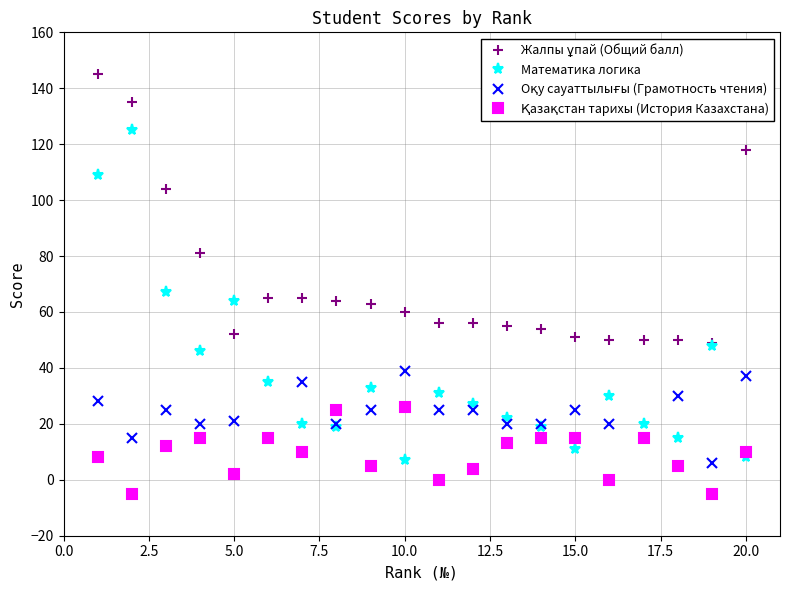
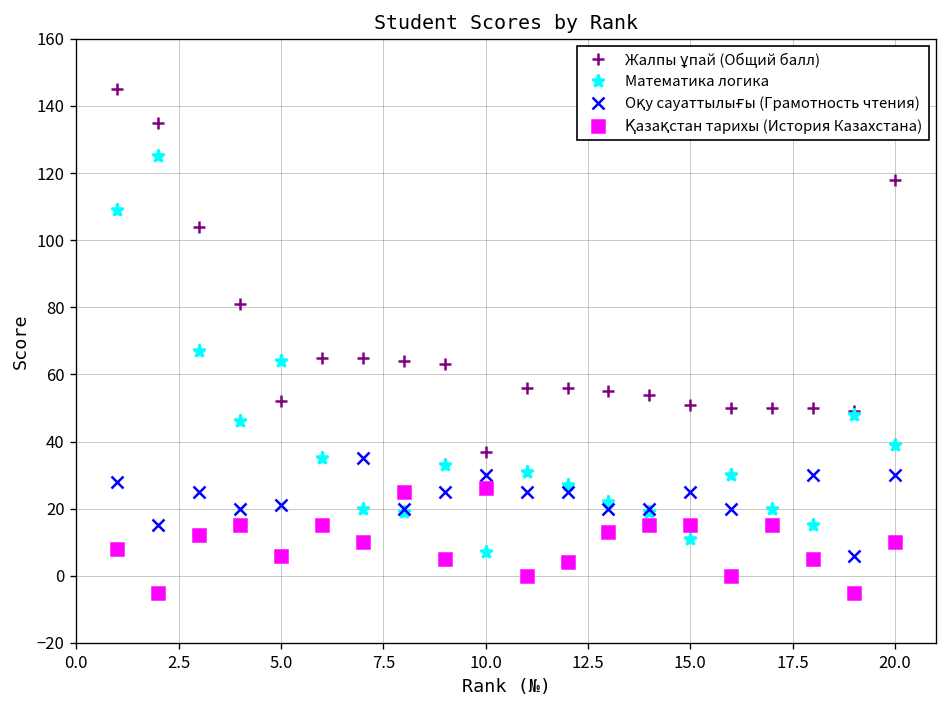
  {
    "Жалпы ұпай (Общий балл)": {
      "5.0": 52,
-     "10.0": 60,
+     "10.0": 37,
      "15.0": 51,
      "20.0": 118
    },
    "Математика логика": {
      "5.0": 64,
      "10.0": 7,
      "15.0": 11,
-     "20.0": 8
+     "20.0": 39
    },
    "Оқу сауаттылығы (Грамотность чтения)": {
      "5.0": 21,
-     "10.0": 39,
+     "10.0": 30,
      "15.0": 25,
-     "20.0": 37
+     "20.0": 30
    },
    "Қазақстан тарихы (История Казахстана)": {
-     "5.0": 2,
+     "5.0": 6,
      "10.0": 26,
      "15.0": 15,
      "20.0": 10
    }
  }
